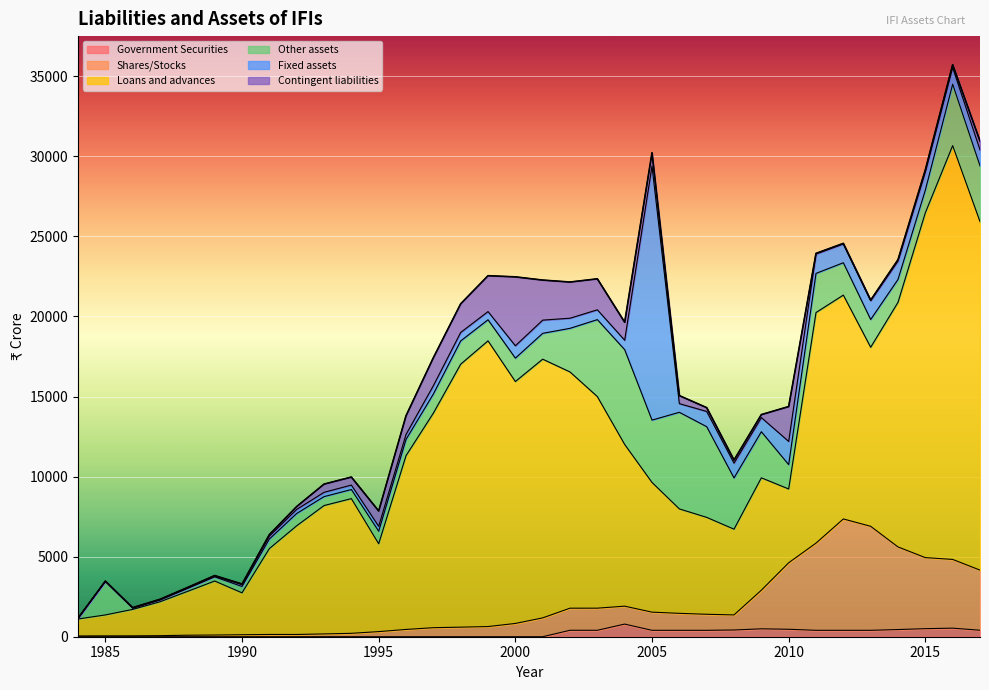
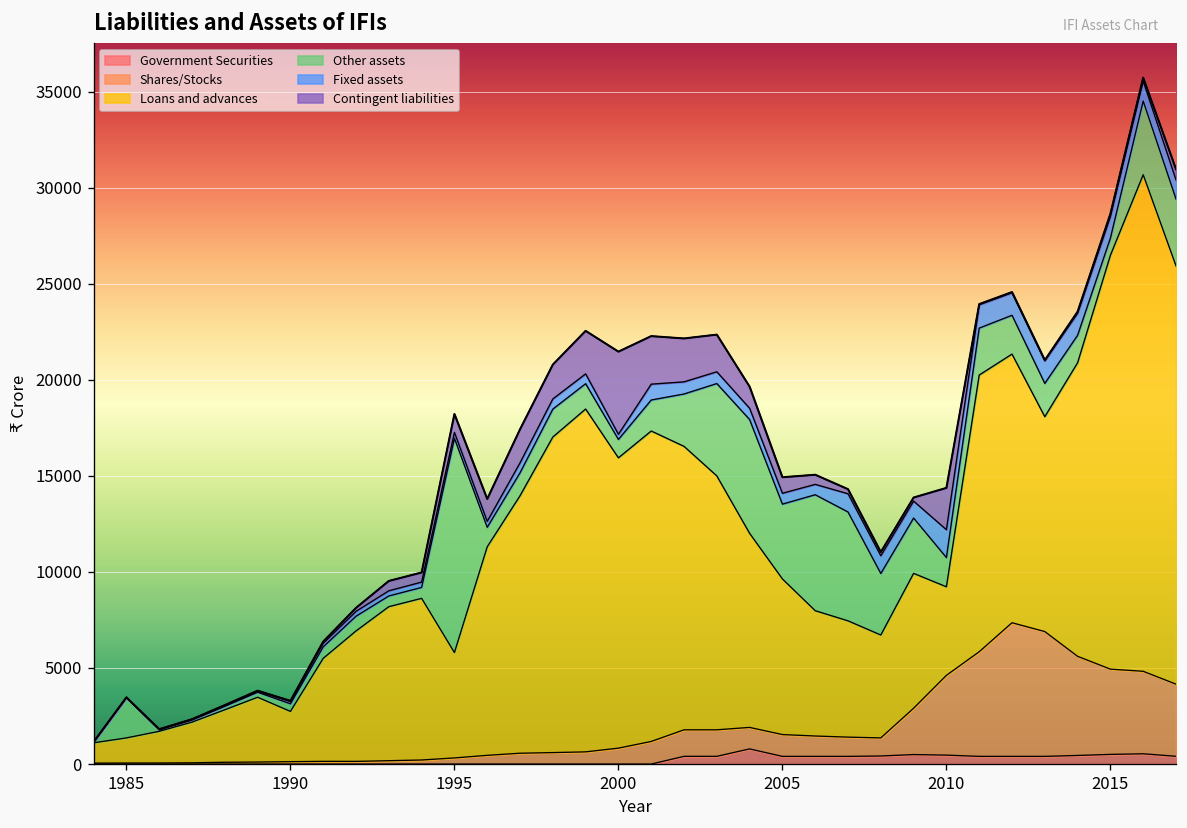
  {
    "Loans and advances": {
      "1985": 1300,
      "1990": 2600,
      "1995": 5500,
      "2000": 15100,
      "2005": 8100,
      "2010": 4600,
      "2015": 21500
    },
    "Other assets": {
-     "1995": 800,
-     "2000": 1500,
+     "1995": 11200,
+     "2000": 1000,
      "2005": 3900,
      "2010": 1500,
-     "2015": 1400
+     "2015": 900
    },
    "Fixed assets": {
      "1995": 300,
-     "2000": 800,
-     "2005": 15900,
+     "2000": 300,
+     "2005": 600,
      "2010": 1500
    },
    "Contingent liabilities": {
      "1995": 1000,
      "2000": 4300,
      "2005": 800,
      "2010": 2200
    }
  }
